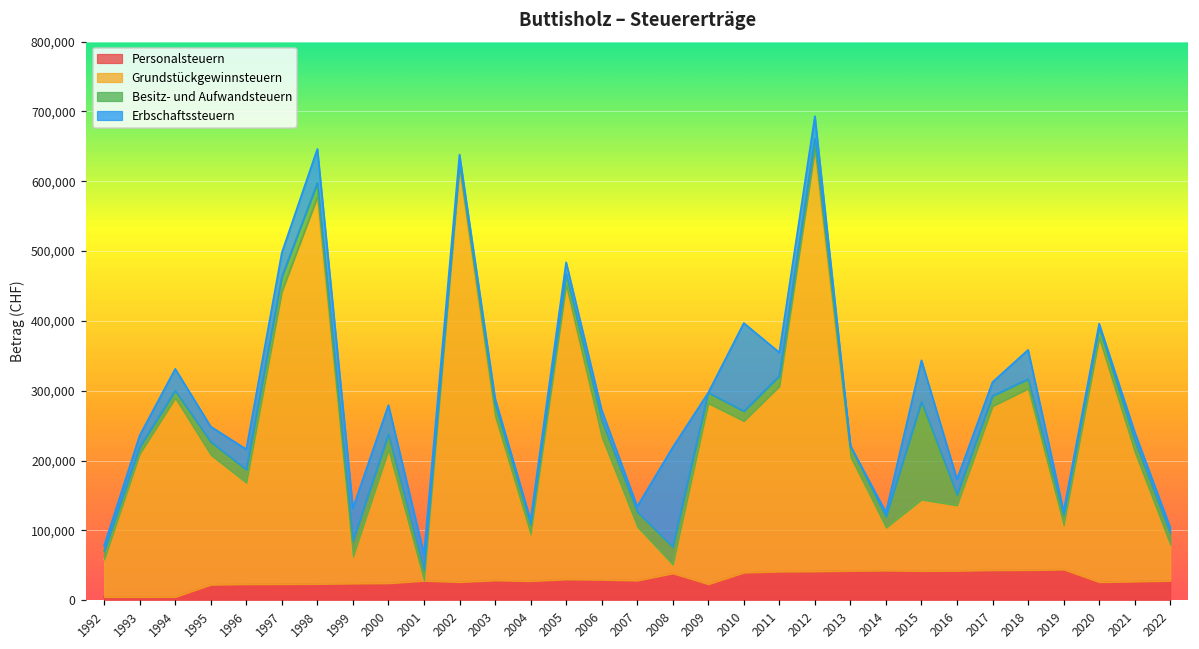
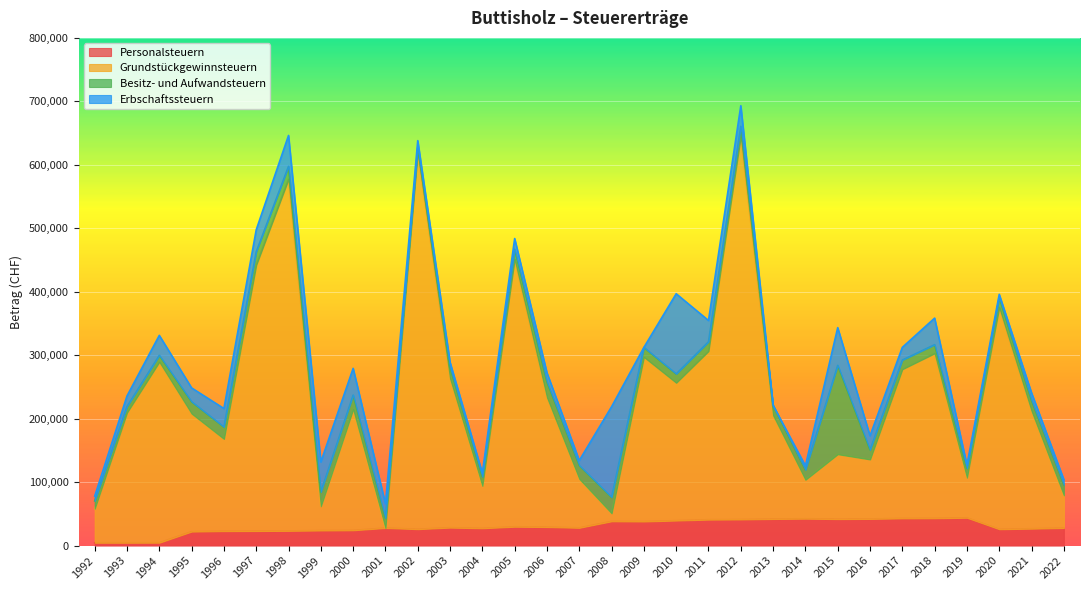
  {
    "Personalsteuern": {
      "1992": "0",
      "1993": "0",
      "1994": "0",
      "1995": "20,000",
      "1996": "20,000",
      "1997": "20,000",
      "1998": "20,000",
      "1999": "20,000",
      "2000": "20,000",
      "2002": "30,000",
      "2003": "30,000",
      "2004": "30,000",
      "2005": "30,000",
      "2006": "30,000",
      "2007": "30,000",
      "2008": "40,000",
-     "2009": "20,000",
+     "2009": "40,000",
      "2010": "40,000",
      "2011": "40,000",
      "2012": "40,000",
      "2013": "40,000",
      "2014": "40,000",
      "2015": "40,000",
      "2016": "40,000",
      "2017": "40,000",
      "2018": "40,000",
      "2019": "40,000",
      "2020": "30,000",
      "2021": "30,000",
      "2022": "30,000"
    },
    "Grundstückgewinnsteuern": {
      "1992": "50,000",
      "1993": "210,000",
      "1994": "280,000",
      "1995": "190,000",
      "1996": "150,000",
      "1997": "420,000",
      "1998": "550,000",
      "1999": "40,000",
      "2000": "190,000",
      "2002": "590,000",
      "2003": "240,000",
      "2004": "70,000",
      "2005": "420,000",
      "2006": "200,000",
      "2007": "80,000",
      "2008": "10,000",
      "2009": "260,000",
      "2010": "220,000",
      "2011": "270,000",
      "2012": "600,000",
      "2013": "160,000",
      "2014": "60,000",
      "2015": "100,000",
      "2016": "90,000",
      "2017": "240,000",
      "2018": "260,000",
      "2019": "60,000",
      "2020": "350,000",
      "2021": "190,000",
      "2022": "50,000"
    },
    "Besitz- und Aufwandsteuern": {
      "1992": "10,000",
      "1993": "10,000",
      "1994": "10,000",
      "1995": "20,000",
      "1996": "20,000",
      "1997": "20,000",
      "1998": "20,000",
      "1999": "20,000",
      "2000": "20,000",
      "2001": "20,000",
      "2002": "10,000",
      "2003": "20,000",
      "2004": "10,000",
      "2005": "20,000",
      "2006": "20,000",
      "2007": "20,000",
      "2008": "30,000",
      "2010": "10,000",
      "2011": "10,000",
      "2012": "20,000",
      "2014": "20,000",
      "2015": "140,000",
      "2016": "20,000",
      "2017": "10,000",
      "2018": "10,000",
      "2019": "10,000",
      "2020": "20,000",
      "2021": "20,000",
      "2022": "20,000"
    },
    "Erbschaftssteuern": {
      "1992": "10,000",
      "1993": "20,000",
      "1994": "30,000",
      "1995": "20,000",
      "1996": "30,000",
      "1997": "30,000",
      "1998": "50,000",
      "1999": "50,000",
      "2000": "40,000",
      "2001": "20,000",
      "2002": "10,000",
      "2003": "10,000",
      "2004": "10,000",
      "2005": "20,000",
      "2006": "10,000",
      "2007": "10,000",
      "2008": "140,000",
      "2010": "130,000",
      "2011": "30,000",
      "2012": "30,000",
      "2014": "10,000",
      "2015": "60,000",
      "2016": "20,000",
      "2017": "20,000",
      "2018": "40,000",
      "2019": "10,000",
      "2020": "0",
      "2021": "10,000",
      "2022": "10,000"
    }
  }
